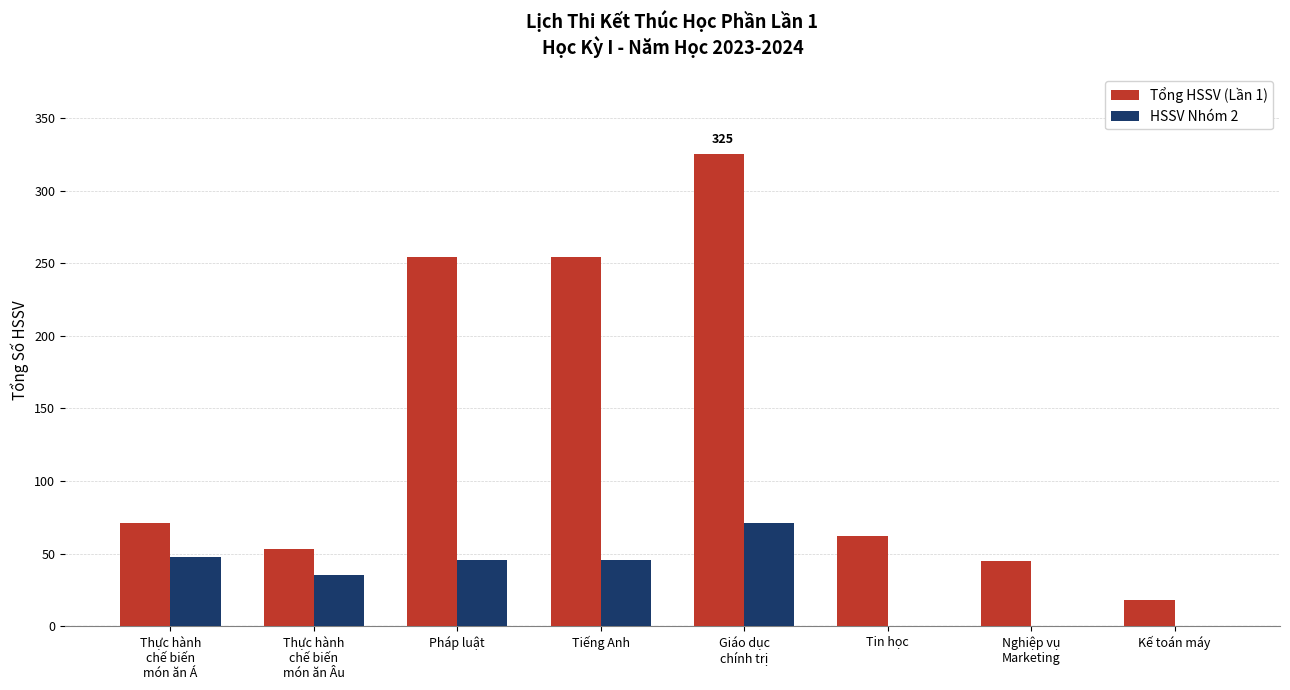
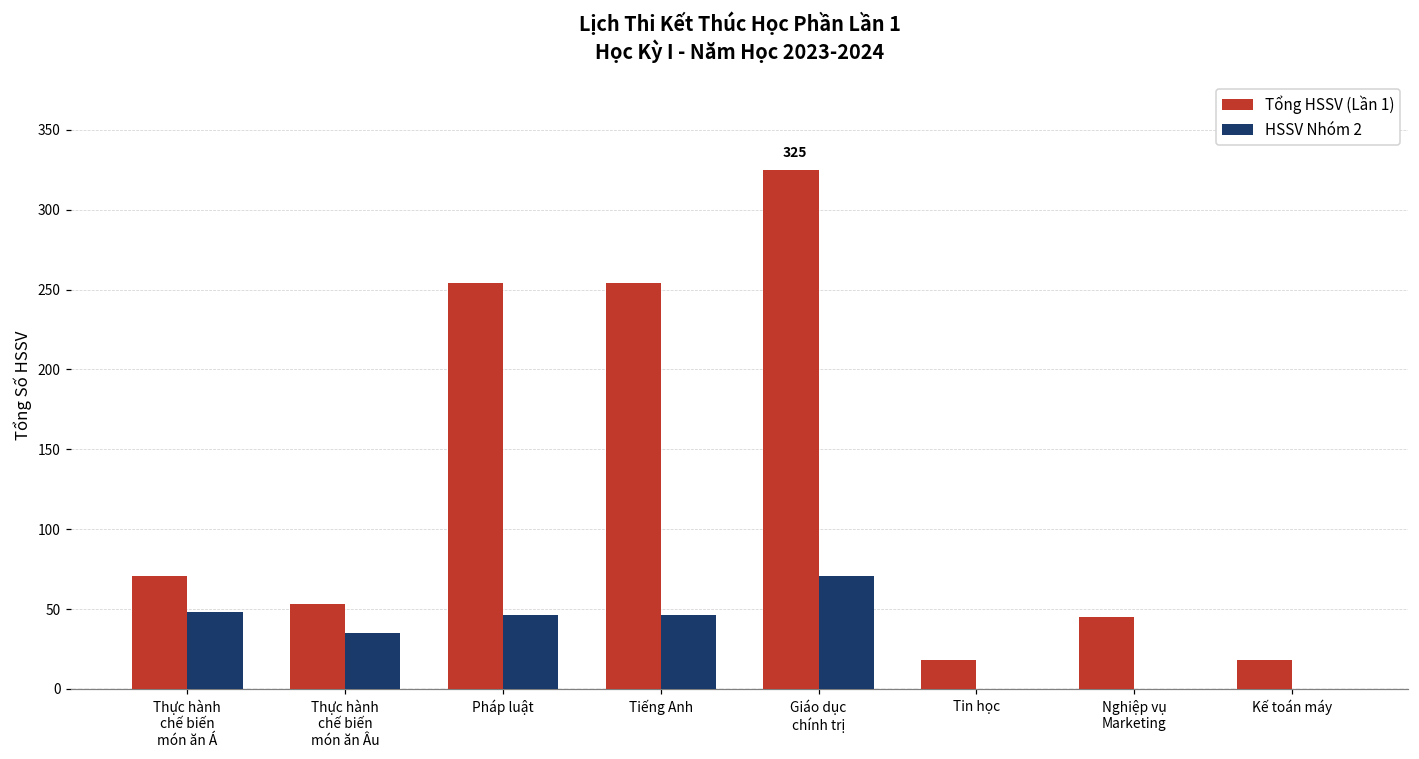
  {
    "Tổng HSSV (Lần 1)": {
      "Thực hành chế biến món ăn Á": 71,
      "Thực hành chế biến món ăn Âu": 53,
      "Pháp luật": 254,
      "Tiếng Anh": 254,
-     "Tin học": 62,
+     "Tin học": 18,
      "Nghiệp vụ Marketing": 45,
      "Kế toán máy": 18
    },
    "HSSV Nhóm 2": {
      "Thực hành chế biến món ăn Á": 48,
      "Thực hành chế biến món ăn Âu": 35,
      "Pháp luật": 46,
      "Tiếng Anh": 46,
      "Giáo dục chính trị": 71,
      "Tin học": 0,
      "Nghiệp vụ Marketing": 0,
      "Kế toán máy": 0
    }
  }
